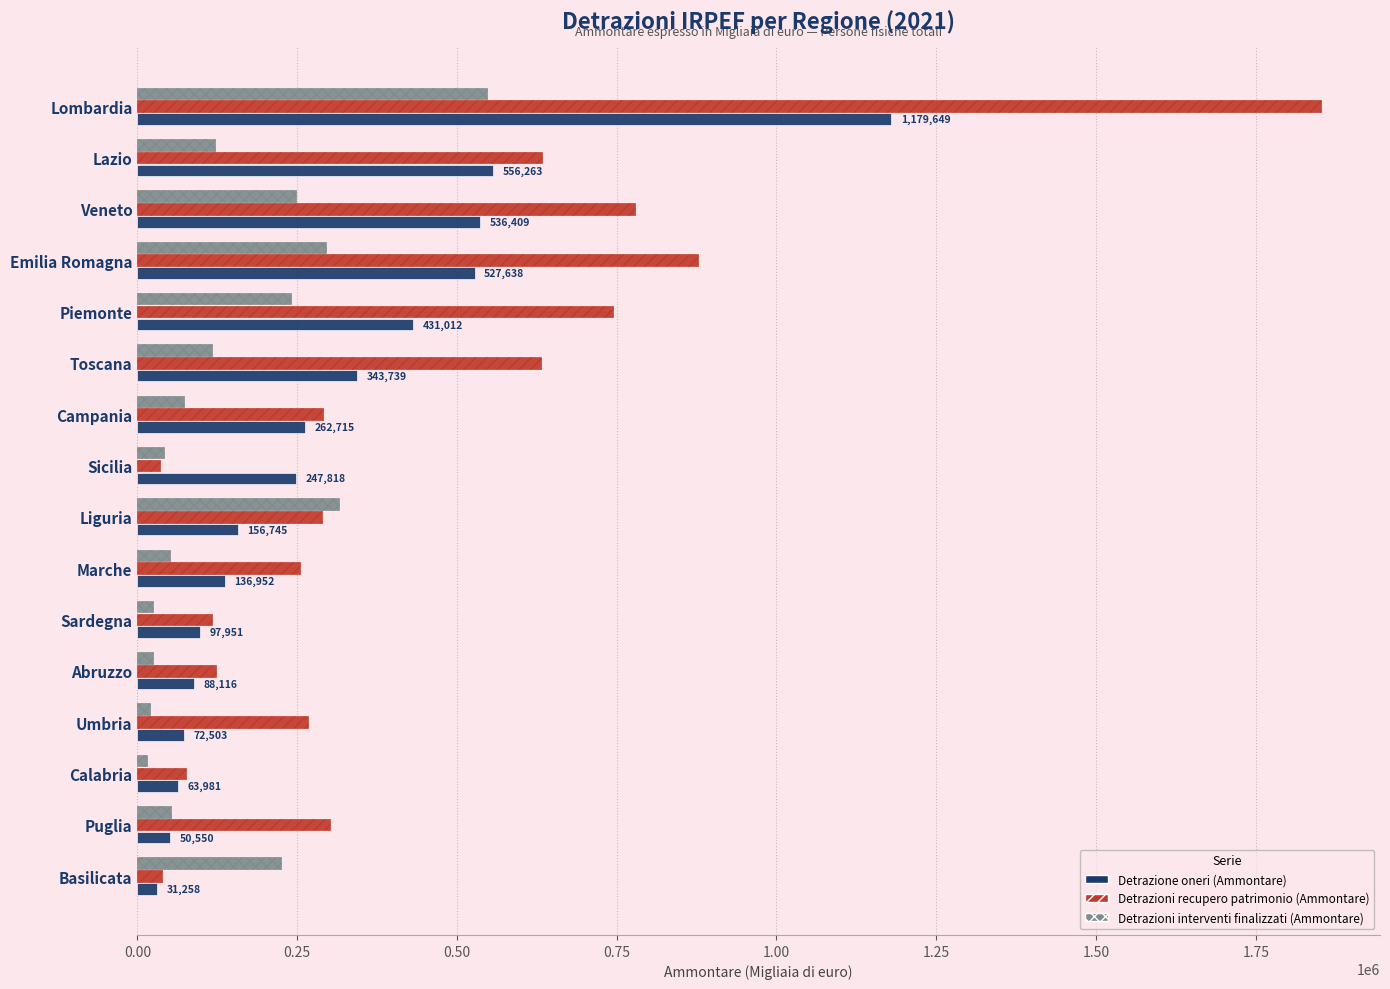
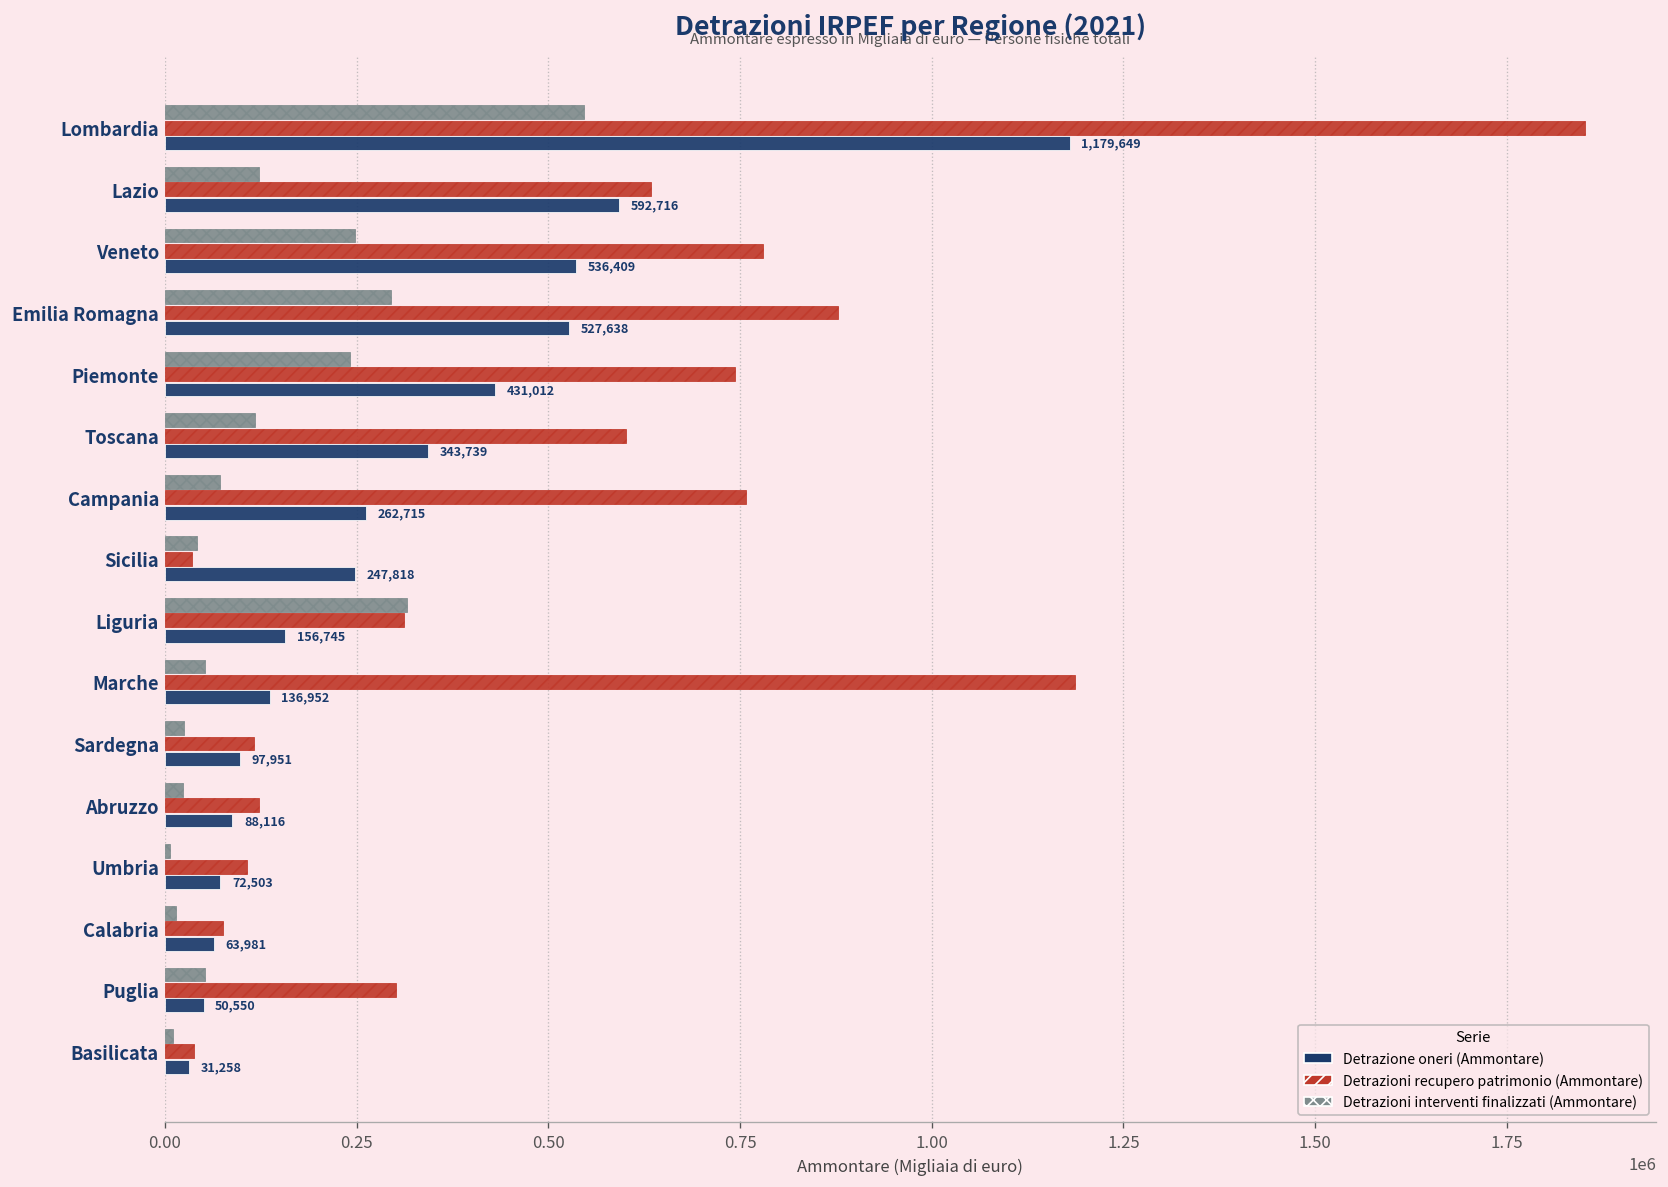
  {
    "Detrazione oneri (Ammontare)": {
      "Lombardia": "1,179,649",
-     "Lazio": "556,263",
+     "Lazio": "592,716",
      "Veneto": "536,409",
      "Emilia Romagna": "527,638",
      "Piemonte": "431,012",
      "Toscana": "343,739",
      "Campania": "262,715",
      "Sicilia": "247,818",
      "Liguria": "156,745",
      "Marche": "136,952",
      "Sardegna": "97,951",
      "Abruzzo": "88,116",
      "Umbria": "72,503",
      "Calabria": "63,981",
      "Puglia": "50,550",
      "Basilicata": "31,258"
    },
    "Detrazioni recupero patrimonio (Ammontare)": {
      "Lombardia": "1850000",
      "Veneto": "780000",
      "Emilia Romagna": "880000",
      "Piemonte": "740000",
-     "Toscana": "630000",
-     "Campania": "290000",
+     "Toscana": "600000",
+     "Campania": "760000",
      "Sicilia": "40000",
-     "Liguria": "290000",
-     "Marche": "250000",
-     "Umbria": "270000",
+     "Liguria": "310000",
+     "Marche": "1190000",
+     "Umbria": "110000",
      "Puglia": "300000"
    },
    "Detrazioni interventi finalizzati (Ammontare)": {
      "Lombardia": "550000",
      "Lazio": "120000",
      "Veneto": "250000",
      "Emilia Romagna": "290000",
      "Piemonte": "240000",
      "Toscana": "120000",
      "Campania": "70000",
      "Sicilia": "40000",
      "Liguria": "320000",
      "Marche": "50000",
      "Sardegna": "20000",
      "Abruzzo": "20000",
-     "Umbria": "20000",
+     "Umbria": "10000",
      "Calabria": "20000",
      "Puglia": "50000",
-     "Basilicata": "230000"
+     "Basilicata": "10000"
    }
  }
